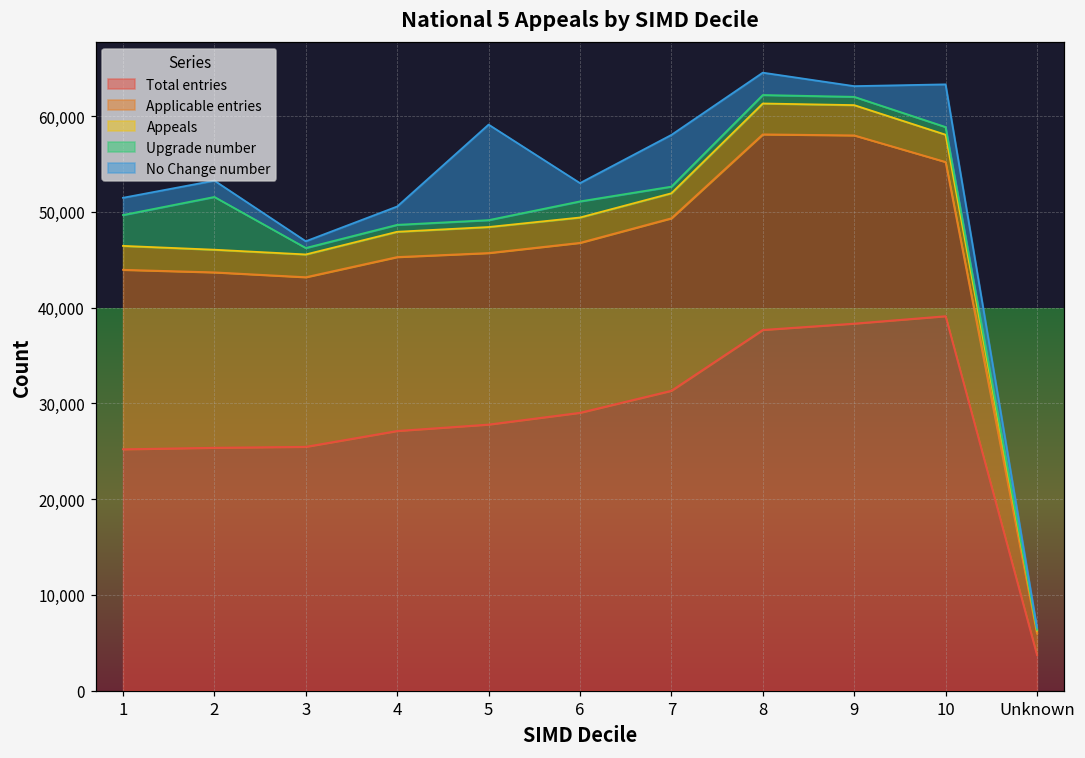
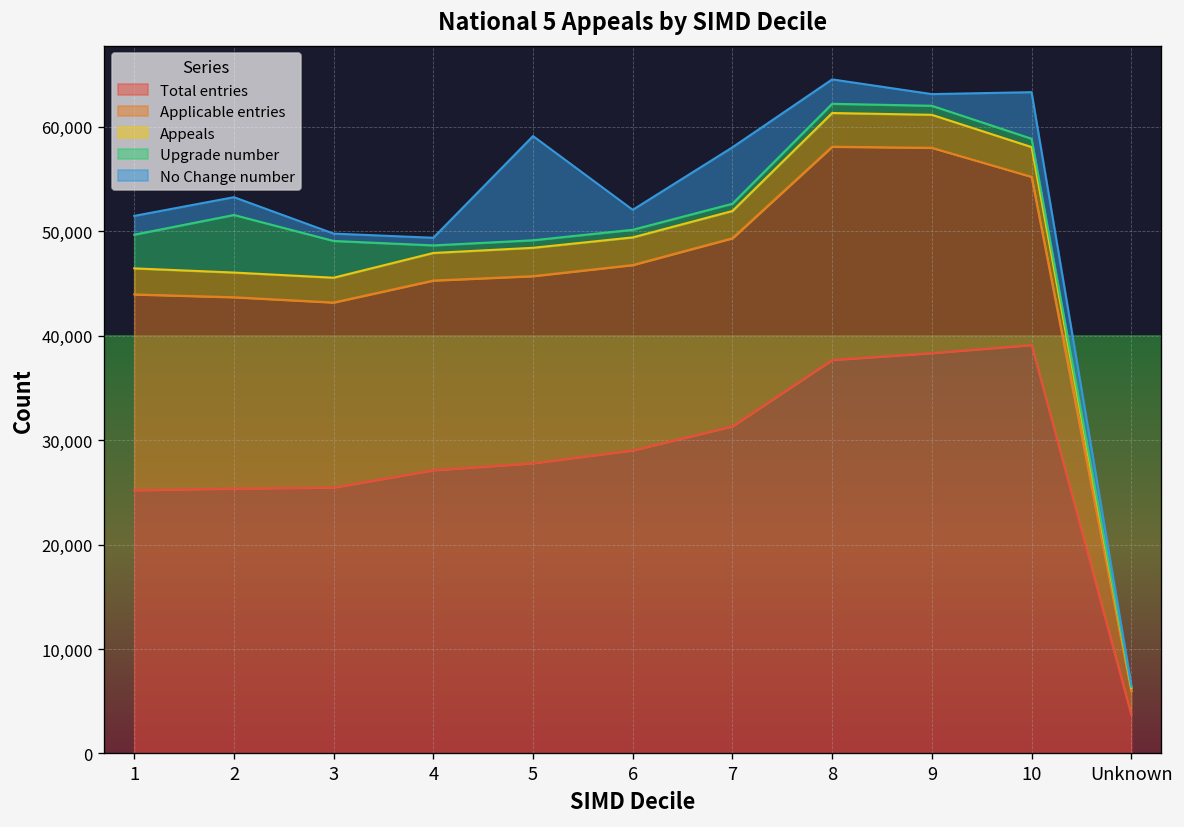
  {
    "Upgrade number": {
      "1": "3,000",
      "2": "6,000",
-     "3": "1,000",
+     "3": "4,000",
      "4": "1,000",
      "5": "1,000",
-     "6": "2,000",
+     "6": "1,000",
      "7": "1,000",
      "8": "1,000",
      "9": "1,000",
      "10": "1,000"
    },
    "No Change number": {
      "1": "2,000",
      "3": "1,000",
-     "4": "2,000",
+     "4": "1,000",
      "5": "10,000",
      "6": "2,000",
      "7": "5,000",
      "8": "2,000",
      "9": "1,000",
      "10": "4,000"
    }
  }
